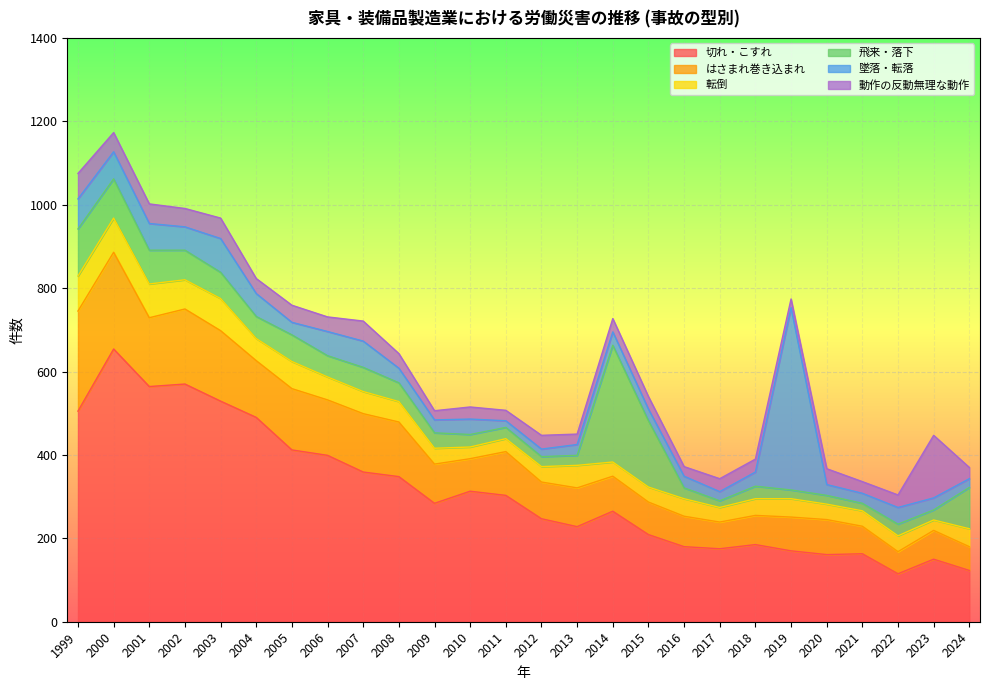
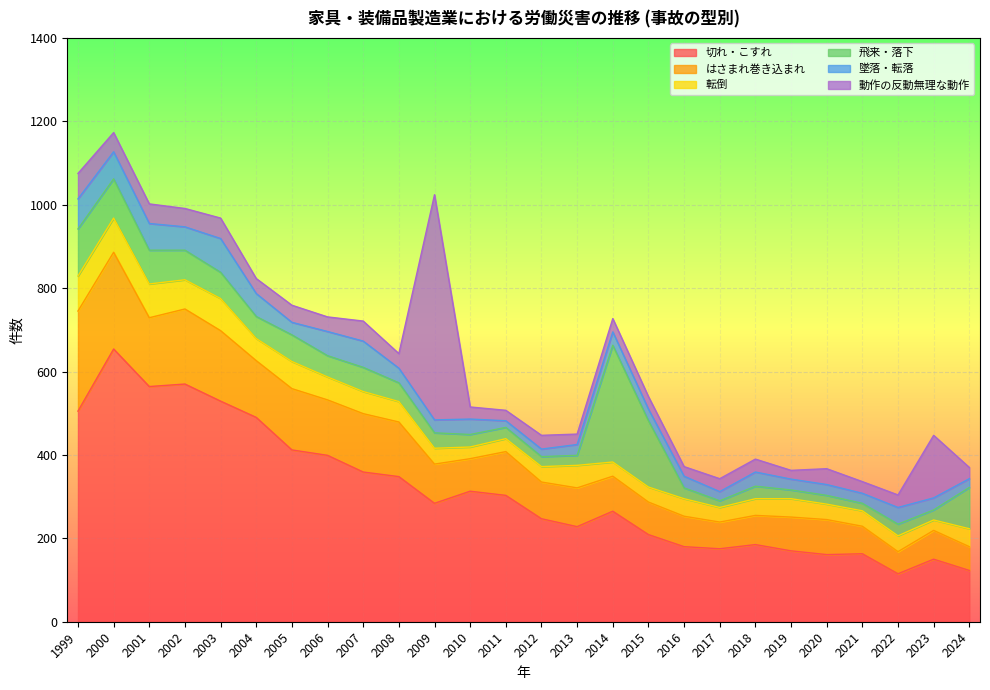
  {
    "切れ・こすれ": {
      "1999": 510,
      "2000": 650,
      "2001": 560,
      "2002": 570,
      "2003": 530,
      "2004": 490,
      "2005": 410,
      "2006": 400,
      "2007": 360,
      "2008": 350,
      "2009": 280,
      "2010": 310,
      "2011": 300,
      "2012": 250,
      "2013": 230,
      "2014": 270,
      "2015": 210,
      "2016": 180,
      "2017": 180,
      "2018": 190,
      "2019": 170,
      "2020": 160,
      "2021": 160,
      "2022": 120,
      "2023": 150,
      "2024": 120
    },
    "はさまれ巻き込まれ": {
      "1999": 240,
      "2000": 230,
      "2001": 170,
      "2002": 180,
      "2003": 170,
      "2004": 140,
      "2005": 150,
      "2006": 130,
      "2007": 140,
      "2008": 130,
      "2009": 90,
      "2010": 80,
      "2011": 110,
      "2012": 90,
      "2013": 90,
      "2014": 80,
      "2015": 80,
      "2016": 70,
      "2017": 60,
      "2018": 70,
      "2019": 80,
      "2020": 80,
      "2021": 70,
      "2022": 50,
      "2023": 70,
      "2024": 60
    },
    "転倒": {
      "1999": 80,
      "2000": 80,
      "2001": 80,
      "2002": 70,
      "2003": 80,
      "2004": 50,
      "2005": 70,
      "2006": 60,
      "2007": 50,
      "2008": 50,
      "2009": 40,
      "2010": 30,
      "2011": 30,
      "2012": 40,
      "2013": 50,
      "2014": 30,
      "2015": 40,
      "2016": 40,
      "2017": 40,
      "2018": 40,
      "2019": 40,
      "2020": 40,
      "2021": 40,
      "2022": 40,
      "2023": 30,
      "2024": 40
    },
    "飛来・落下": {
      "1999": 110,
      "2000": 90,
      "2001": 80,
      "2002": 70,
      "2003": 60,
      "2004": 50,
      "2005": 60,
      "2006": 50,
      "2007": 60,
      "2008": 50,
      "2009": 40,
      "2010": 30,
      "2011": 30,
      "2012": 20,
      "2013": 20,
      "2014": 280,
      "2015": 160,
      "2016": 30,
      "2017": 20,
      "2018": 30,
      "2019": 20,
      "2020": 20,
      "2021": 20,
      "2022": 30,
      "2023": 20,
      "2024": 100
    },
    "墜落・転落": {
      "1999": 70,
      "2000": 70,
      "2001": 60,
      "2002": 60,
      "2003": 80,
      "2004": 60,
      "2005": 30,
      "2006": 60,
      "2007": 60,
      "2008": 40,
      "2009": 30,
      "2010": 40,
      "2011": 20,
      "2012": 20,
      "2013": 30,
      "2014": 30,
      "2015": 30,
      "2016": 30,
      "2017": 20,
      "2018": 30,
-     "2019": 440,
+     "2019": 30,
      "2020": 30,
      "2021": 20,
      "2022": 40,
      "2023": 30,
      "2024": 20
    },
    "動作の反動無理な動作": {
      "1999": 60,
      "2000": 50,
      "2001": 50,
      "2002": 40,
      "2003": 50,
      "2004": 40,
      "2005": 40,
      "2006": 40,
      "2007": 50,
      "2008": 40,
-     "2009": 20,
+     "2009": 540,
      "2010": 30,
      "2011": 30,
      "2012": 30,
      "2013": 30,
      "2014": 30,
      "2015": 30,
      "2016": 20,
      "2017": 30,
      "2018": 30,
      "2019": 20,
      "2020": 40,
      "2021": 30,
      "2022": 30,
      "2023": 150,
      "2024": 30
    }
  }
